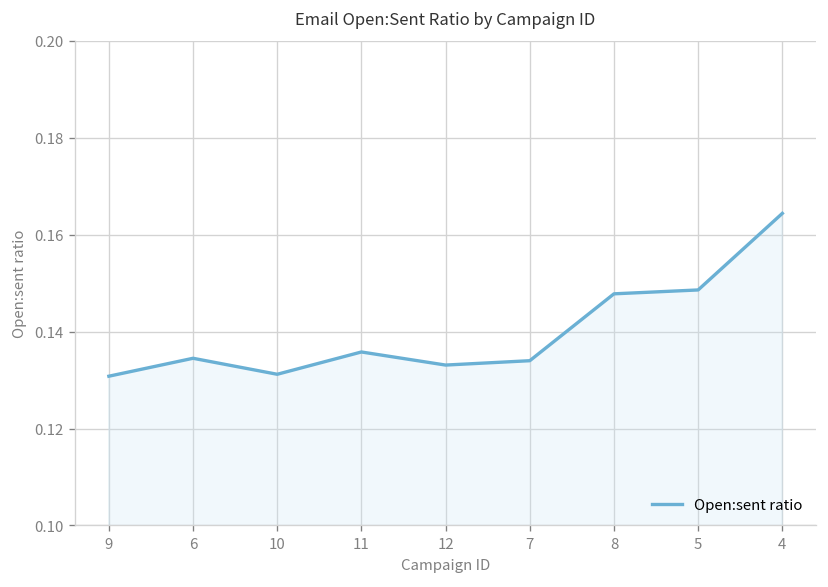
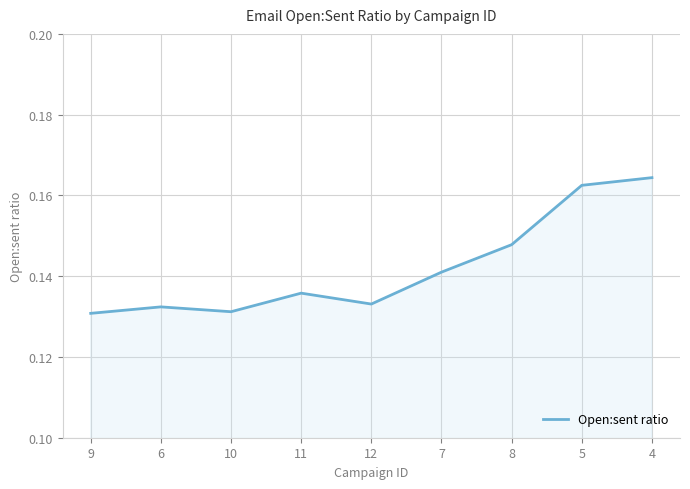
  {
    "9": 0.131,
-   "6": 0.135,
+   "6": 0.132,
    "10": 0.131,
    "11": 0.136,
    "12": 0.133,
-   "7": 0.134,
+   "7": 0.141,
    "8": 0.148,
-   "5": 0.149,
+   "5": 0.163,
    "4": 0.164
  }
